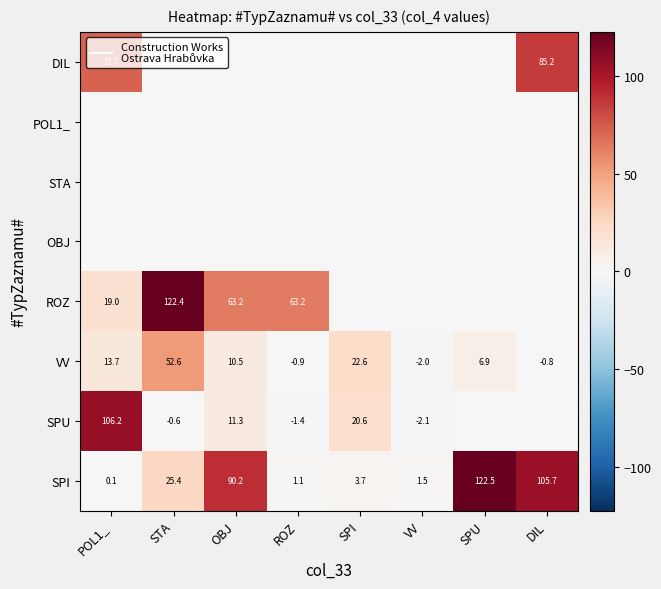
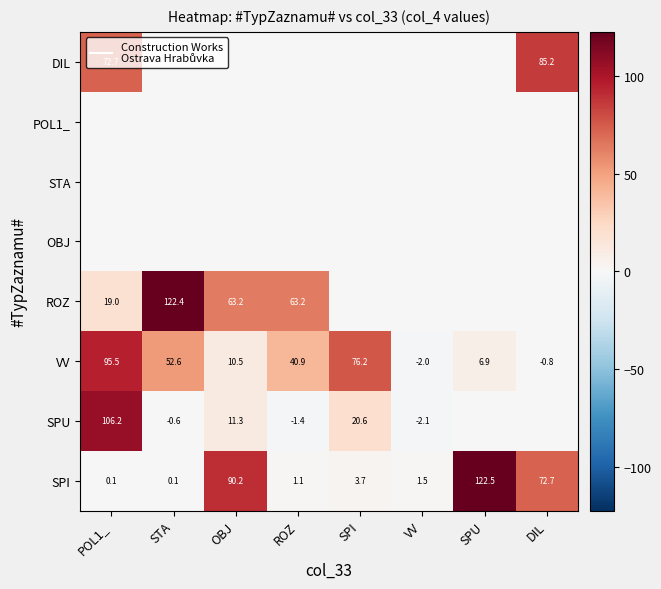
  {
    "DIL": {
      "DIL": 85.2
    },
    "ROZ": {
      "POL1_": 19.0,
      "STA": 122.4,
      "OBJ": 63.2,
      "ROZ": 63.2
    },
    "VV": {
-     "POL1_": 13.7,
+     "POL1_": 95.5,
      "STA": 52.6,
      "OBJ": 10.5,
-     "ROZ": -0.9,
-     "SPI": 22.6,
+     "ROZ": 40.9,
+     "SPI": 76.2,
      "VV": -2.0,
      "SPU": 6.9,
      "DIL": -0.8
    },
    "SPU": {
      "POL1_": 106.2,
      "STA": -0.6,
      "OBJ": 11.3,
      "ROZ": -1.4,
      "SPI": 20.6,
      "VV": -2.1
    },
    "SPI": {
      "POL1_": 0.1,
-     "STA": 25.4,
+     "STA": 0.1,
      "OBJ": 90.2,
      "ROZ": 1.1,
      "SPI": 3.7,
      "VV": 1.5,
      "SPU": 122.5,
-     "DIL": 105.7
+     "DIL": 72.7
    }
  }
